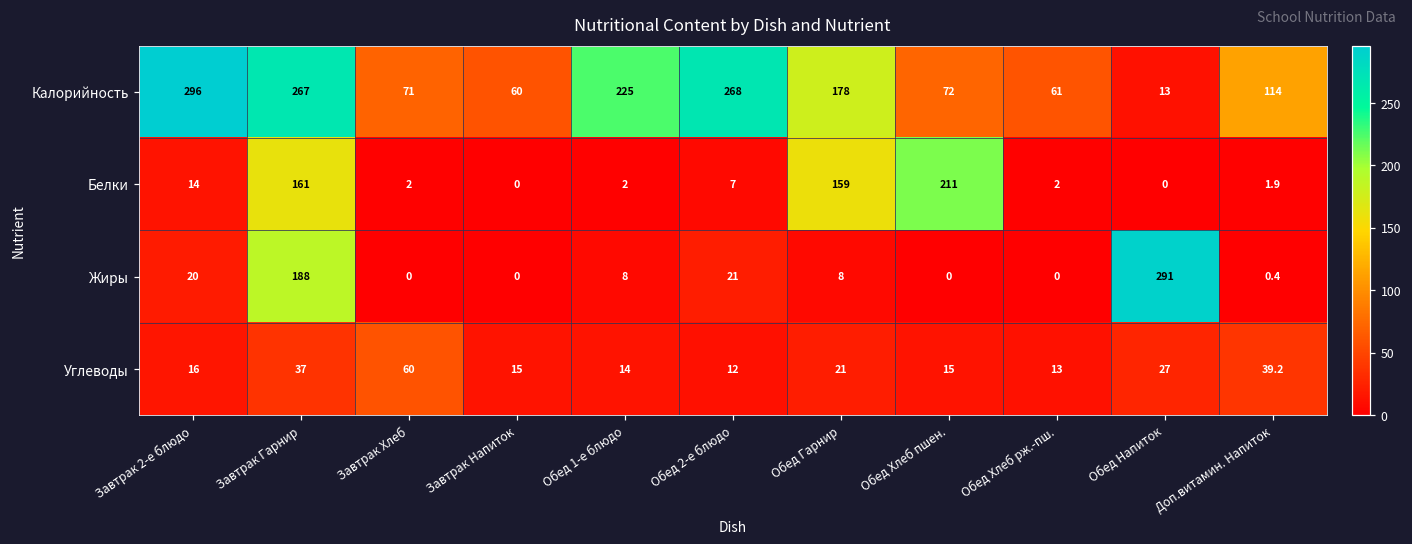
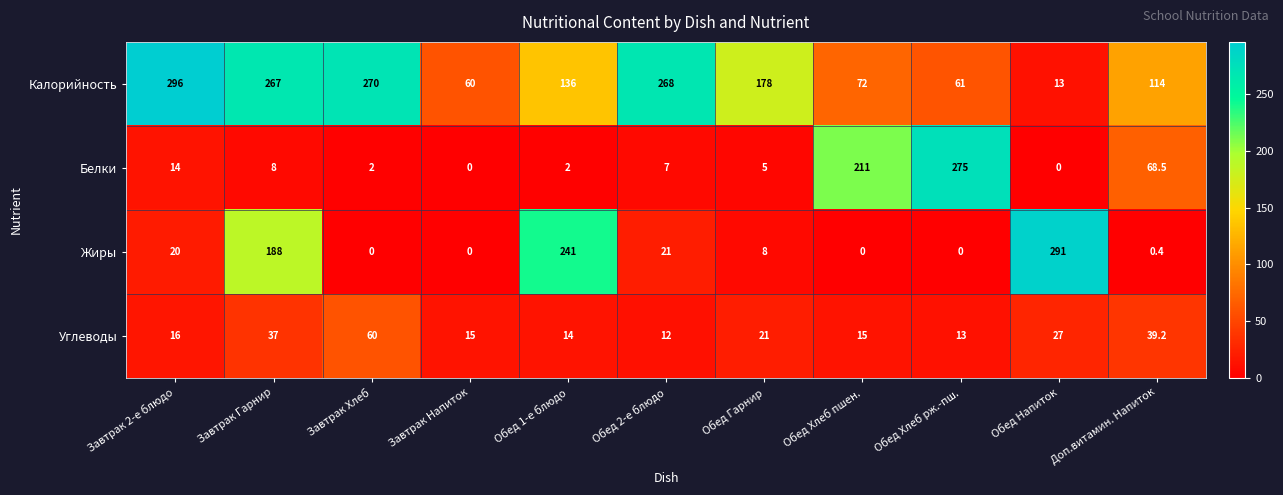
  {
    "Калорийность": {
      "Завтрак 2-е блюдо": 296,
      "Завтрак Гарнир": 267,
-     "Завтрак Хлеб": 71,
+     "Завтрак Хлеб": 270,
      "Завтрак Напиток": 60,
-     "Обед 1-е блюдо": 225,
+     "Обед 1-е блюдо": 136,
      "Обед 2-е блюдо": 268,
      "Обед Гарнир": 178,
      "Обед Хлеб пшен.": 72,
      "Обед Хлеб рж.-пш.": 61,
      "Обед Напиток": 13,
      "Доп.витамин. Напиток": 114
    },
    "Белки": {
      "Завтрак 2-е блюдо": 14,
-     "Завтрак Гарнир": 161,
+     "Завтрак Гарнир": 8,
      "Завтрак Хлеб": 2,
      "Завтрак Напиток": 0,
      "Обед 1-е блюдо": 2,
      "Обед 2-е блюдо": 7,
-     "Обед Гарнир": 159,
+     "Обед Гарнир": 5,
      "Обед Хлеб пшен.": 211,
-     "Обед Хлеб рж.-пш.": 2,
+     "Обед Хлеб рж.-пш.": 275,
      "Обед Напиток": 0,
-     "Доп.витамин. Напиток": 1.9
+     "Доп.витамин. Напиток": 68.5
    },
    "Жиры": {
      "Завтрак 2-е блюдо": 20,
      "Завтрак Гарнир": 188,
      "Завтрак Хлеб": 0,
      "Завтрак Напиток": 0,
-     "Обед 1-е блюдо": 8,
+     "Обед 1-е блюдо": 241,
      "Обед 2-е блюдо": 21,
      "Обед Гарнир": 8,
      "Обед Хлеб пшен.": 0,
      "Обед Хлеб рж.-пш.": 0,
      "Обед Напиток": 291,
      "Доп.витамин. Напиток": 0.4
    },
    "Углеводы": {
      "Завтрак 2-е блюдо": 16,
      "Завтрак Гарнир": 37,
      "Завтрак Хлеб": 60,
      "Завтрак Напиток": 15,
      "Обед 1-е блюдо": 14,
      "Обед 2-е блюдо": 12,
      "Обед Гарнир": 21,
      "Обед Хлеб пшен.": 15,
      "Обед Хлеб рж.-пш.": 13,
      "Обед Напиток": 27,
      "Доп.витамин. Напиток": 39.2
    }
  }
